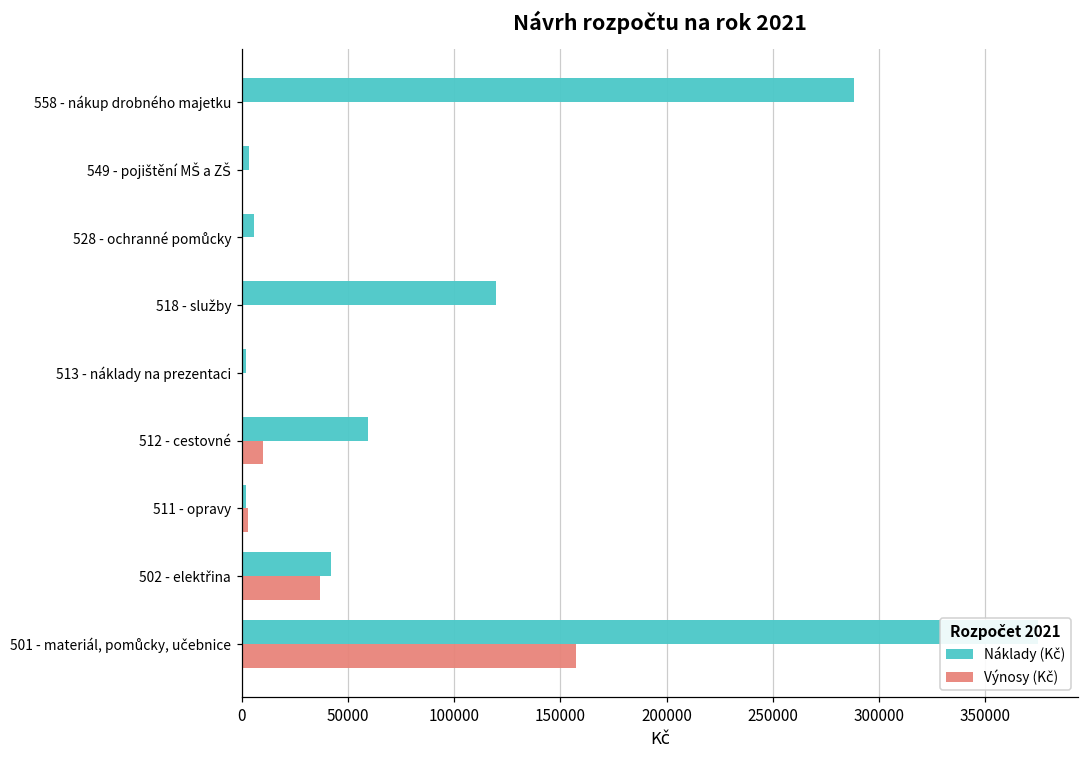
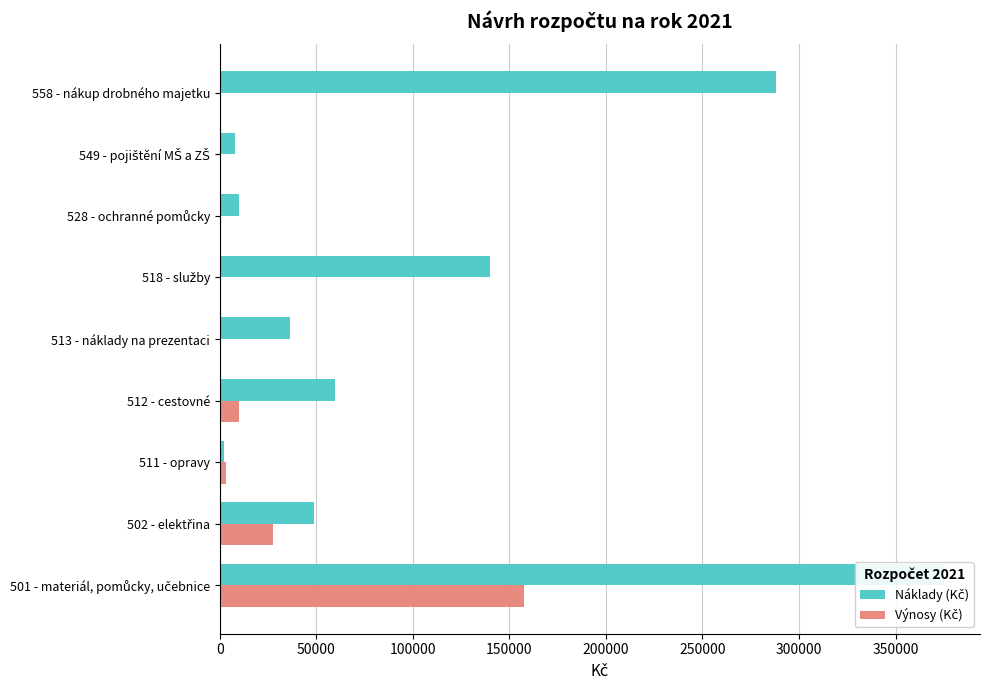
  {
    "Náklady (Kč)": {
      "558 - nákup drobného majetku": 288000,
-     "549 - pojištění MŠ a ZŠ": 4000,
-     "528 - ochranné pomůcky": 6000,
-     "518 - služby": 120000,
-     "513 - náklady na prezentaci": 2000,
+     "549 - pojištění MŠ a ZŠ": 8000,
+     "528 - ochranné pomůcky": 10000,
+     "518 - služby": 140000,
+     "513 - náklady na prezentaci": 36000,
      "512 - cestovné": 59000,
      "511 - opravy": 2000,
-     "502 - elektřina": 42000
+     "502 - elektřina": 49000
    },
    "Výnosy (Kč)": {
      "558 - nákup drobného majetku": 0,
      "549 - pojištění MŠ a ZŠ": 0,
      "528 - ochranné pomůcky": 0,
      "518 - služby": 0,
      "513 - náklady na prezentaci": 0,
      "512 - cestovné": 10000,
      "511 - opravy": 3000,
-     "502 - elektřina": 37000,
+     "502 - elektřina": 28000,
      "501 - materiál, pomůcky, učebnice": 158000
    }
  }
